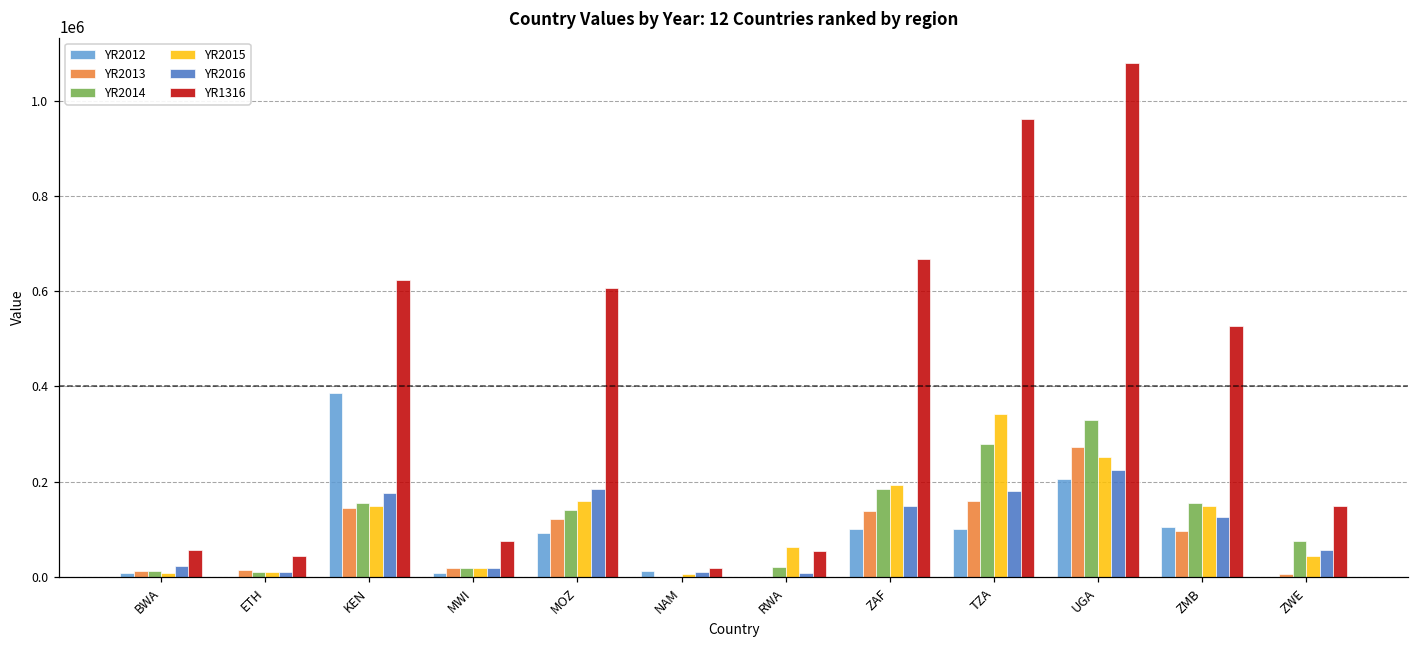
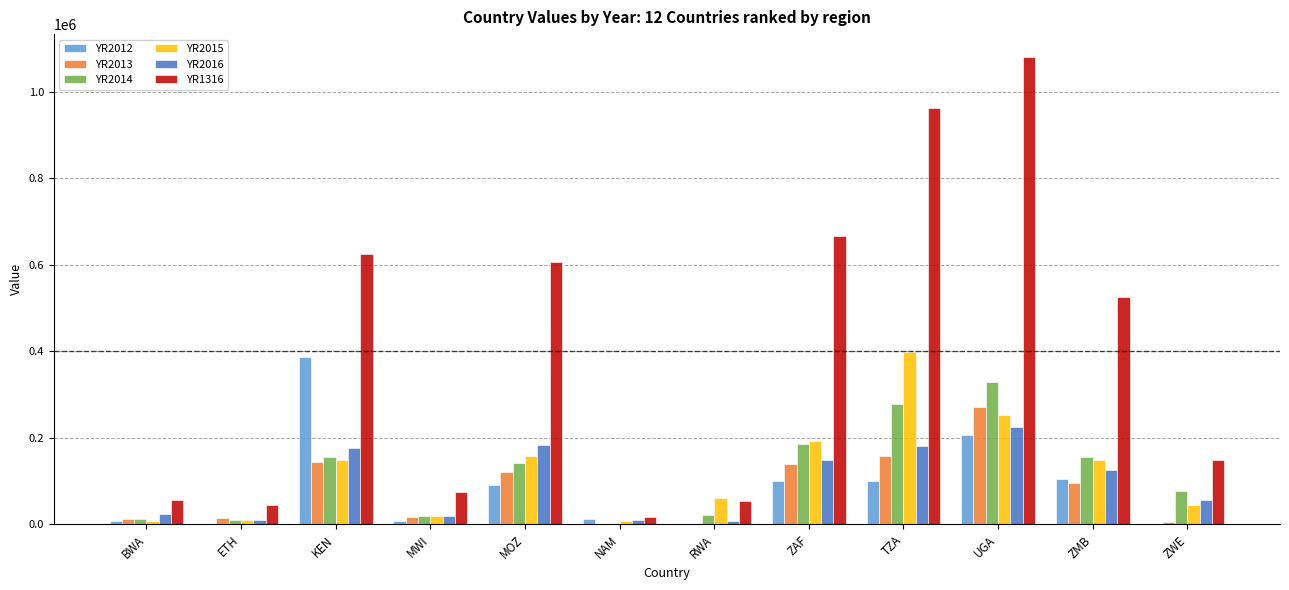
  {
    "YR2013": {
      "BWA": 10000,
      "ETH": 10000,
      "KEN": 140000,
      "MWI": 20000,
      "MOZ": 120000,
      "NAM": 0,
      "RWA": 0,
      "ZAF": 140000,
      "TZA": 160000,
      "UGA": 270000,
      "ZMB": 100000,
      "ZWE": 10000
    },
    "YR2014": {
      "BWA": 10000,
      "ETH": 10000,
      "KEN": 150000,
      "MWI": 20000,
      "MOZ": 140000,
      "RWA": 20000,
      "ZAF": 190000,
      "TZA": 280000,
      "UGA": 330000,
      "ZMB": 150000,
      "ZWE": 80000
    },
    "YR2015": {
      "BWA": 10000,
      "ETH": 10000,
      "KEN": 150000,
      "MWI": 20000,
      "MOZ": 160000,
      "NAM": 10000,
      "RWA": 60000,
      "ZAF": 190000,
-     "TZA": 340000,
+     "TZA": 400000,
      "UGA": 250000,
      "ZMB": 150000,
      "ZWE": 40000
    },
    "YR1316": {
      "BWA": 60000,
      "ETH": 40000,
      "KEN": 620000,
      "MWI": 80000,
      "MOZ": 610000,
      "NAM": 20000,
      "RWA": 60000,
      "ZAF": 670000,
      "TZA": 960000,
      "UGA": 1080000,
      "ZMB": 530000,
      "ZWE": 150000
    }
  }
